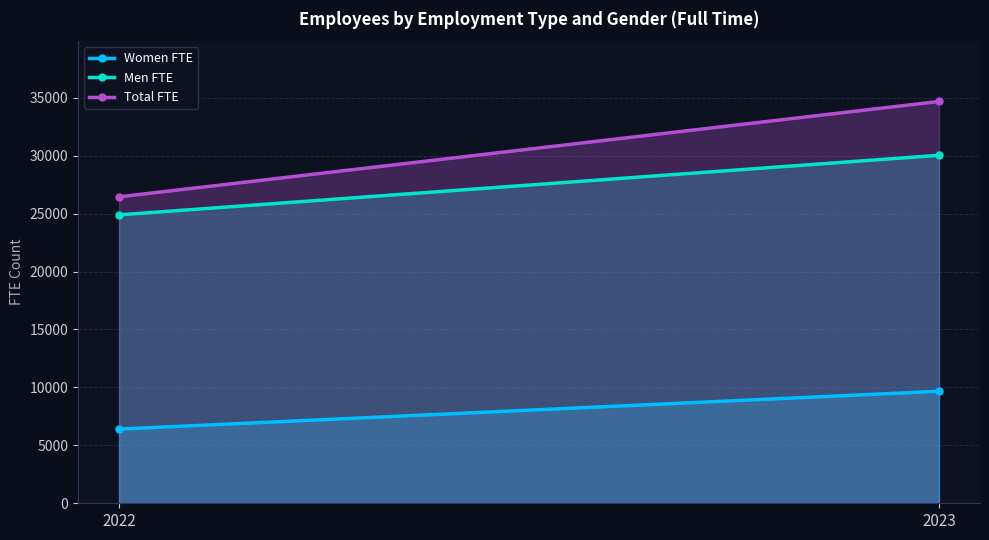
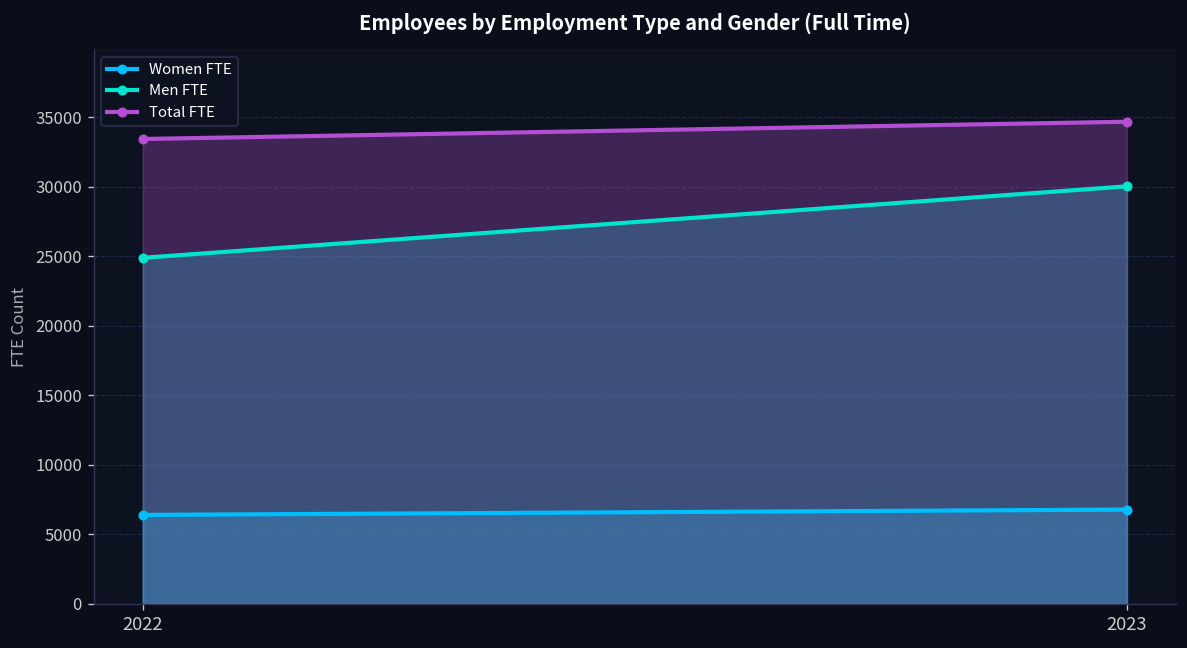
  {
    "Women FTE": {
      "2022": 6400,
-     "2023": 9700
+     "2023": 6800
    },
    "Men FTE": {
      "2022": 24900,
      "2023": 30000
    },
    "Total FTE": {
-     "2022": 26400,
+     "2022": 33400,
      "2023": 34700
    }
  }
